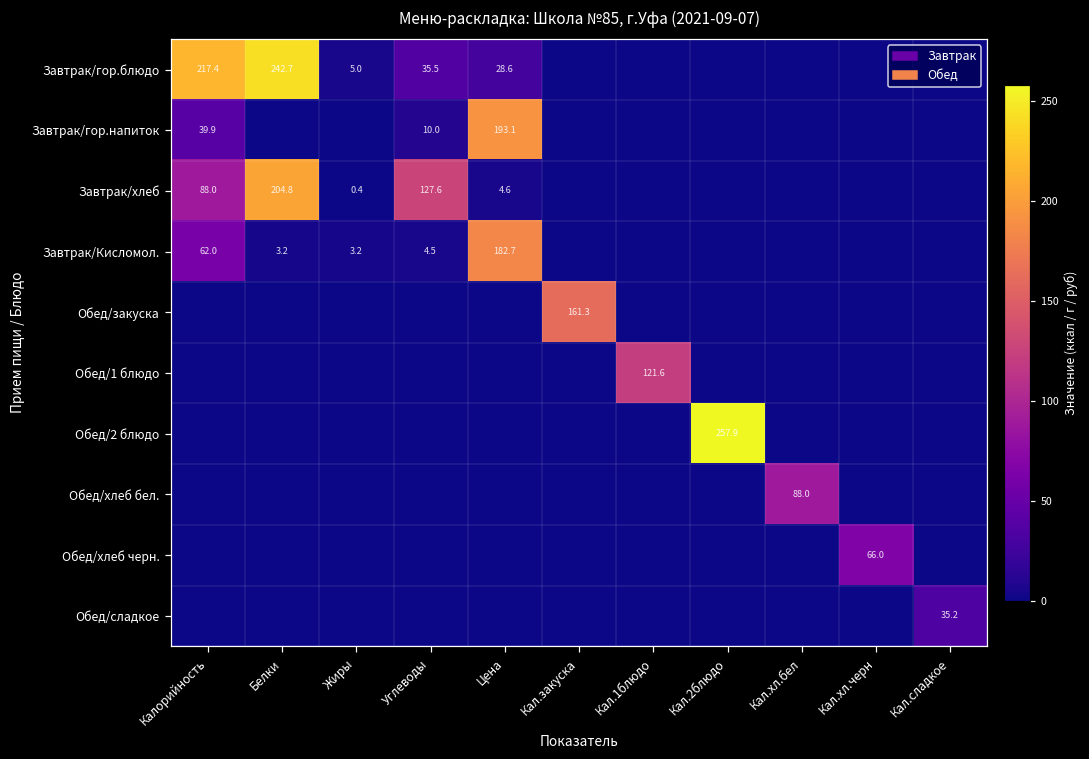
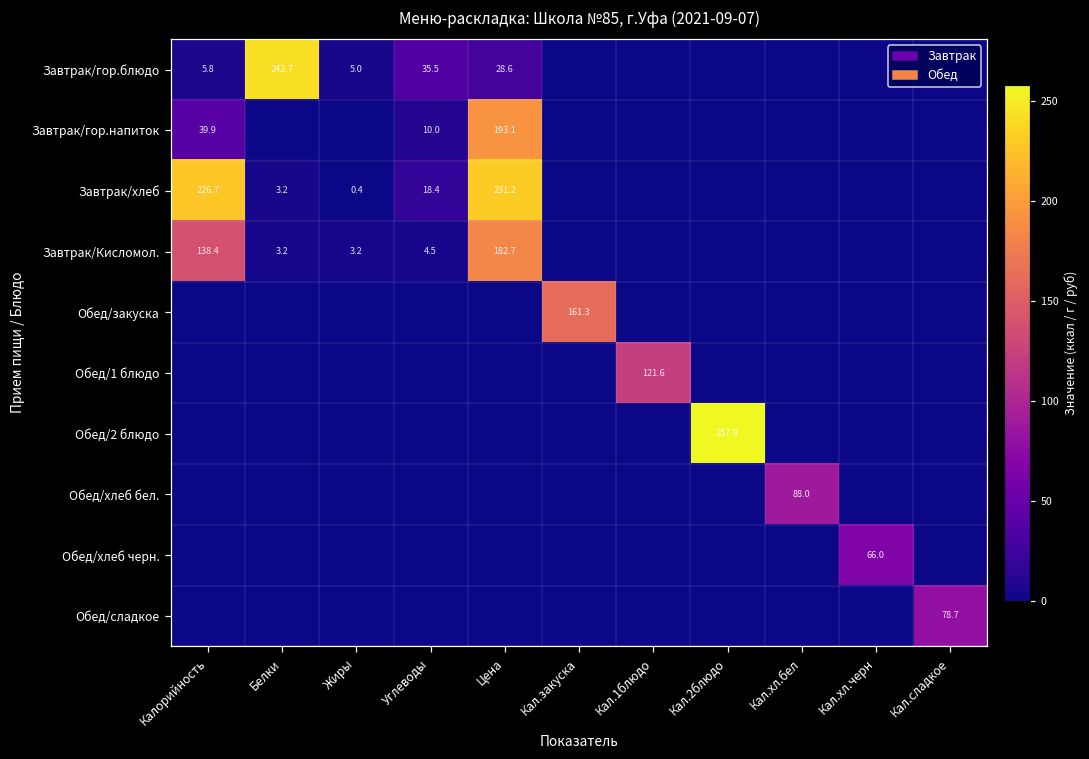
  {
    "Завтрак/гор.блюдо": {
-     "Калорийность": 217.4,
+     "Калорийность": 5.8,
      "Белки": 242.7,
      "Жиры": 5.0,
      "Углеводы": 35.5,
      "Цена": 28.6
    },
    "Завтрак/гор.напиток": {
      "Калорийность": 39.9,
      "Углеводы": 10.0,
      "Цена": 193.1
    },
    "Завтрак/хлеб": {
-     "Калорийность": 88.0,
-     "Белки": 204.8,
+     "Калорийность": 226.7,
+     "Белки": 3.2,
      "Жиры": 0.4,
-     "Углеводы": 127.6,
-     "Цена": 4.6
+     "Углеводы": 18.4,
+     "Цена": 231.2
    },
    "Завтрак/Кисломол.": {
-     "Калорийность": 62.0,
+     "Калорийность": 138.4,
      "Белки": 3.2,
      "Жиры": 3.2,
      "Углеводы": 4.5,
      "Цена": 182.7
    },
    "Обед/закуска": {
      "Кал.закуска": 161.3
    },
    "Обед/1 блюдо": {
      "Кал.1блюдо": 121.6
    },
    "Обед/2 блюдо": {
      "Кал.2блюдо": 257.9
    },
    "Обед/хлеб бел.": {
      "Кал.хл.бел": 88.0
    },
    "Обед/хлеб черн.": {
      "Кал.хл.черн": 66.0
    },
    "Обед/сладкое": {
-     "Кал.сладкое": 35.2
+     "Кал.сладкое": 78.7
    }
  }
